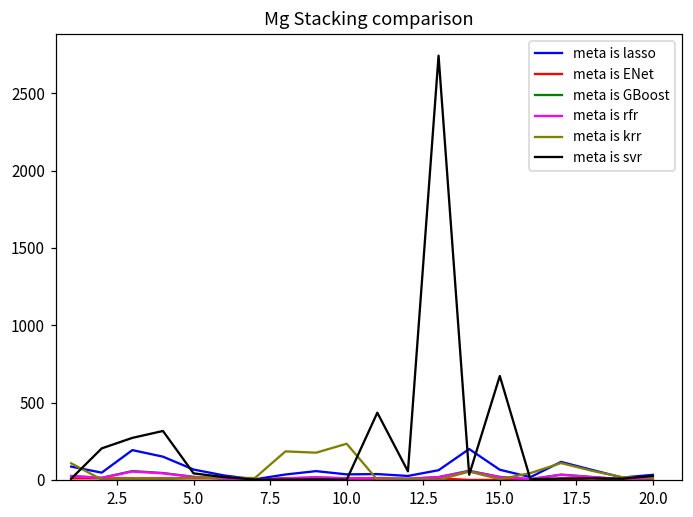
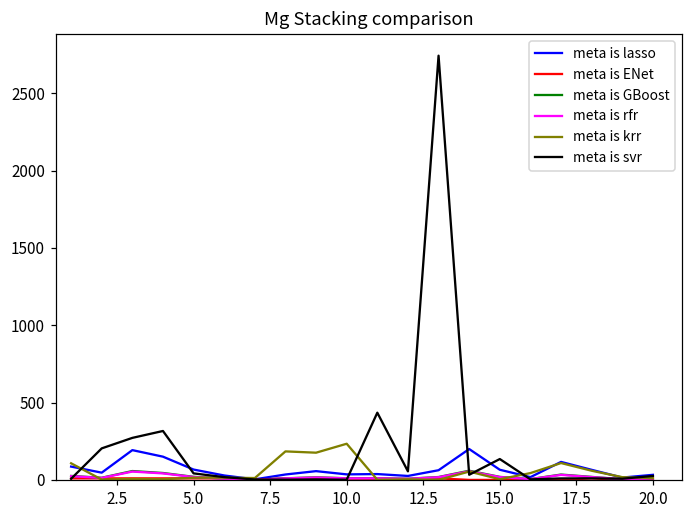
  {
    "meta is lasso": {
      "5.0": 70,
      "10.0": 40,
      "15.0": 70
    },
    "meta is krr": {
      "10.0": 230
    },
    "meta is svr": {
      "5.0": 40,
-     "15.0": 670
+     "15.0": 130
    }
  }
